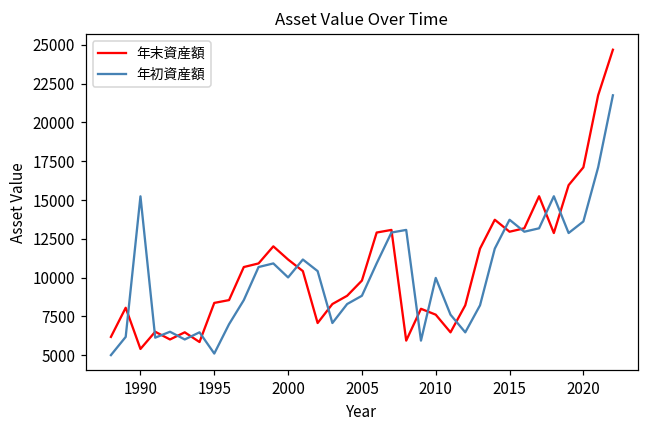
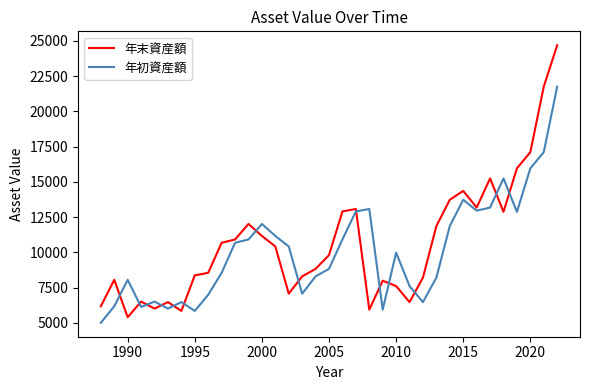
  {
    "年末資産額": {
      "1990": 5400,
      "1995": 8400,
      "2000": 11200,
      "2005": 9800,
      "2010": 7600,
-     "2015": 13000,
+     "2015": 14400,
      "2020": 17100
    },
    "年初資産額": {
-     "1990": 15200,
-     "1995": 5100,
-     "2000": 10000,
+     "1990": 8100,
+     "1995": 5800,
+     "2000": 12000,
      "2005": 8800,
      "2010": 10000,
      "2015": 13700,
-     "2020": 13600
+     "2020": 16000
    }
  }
